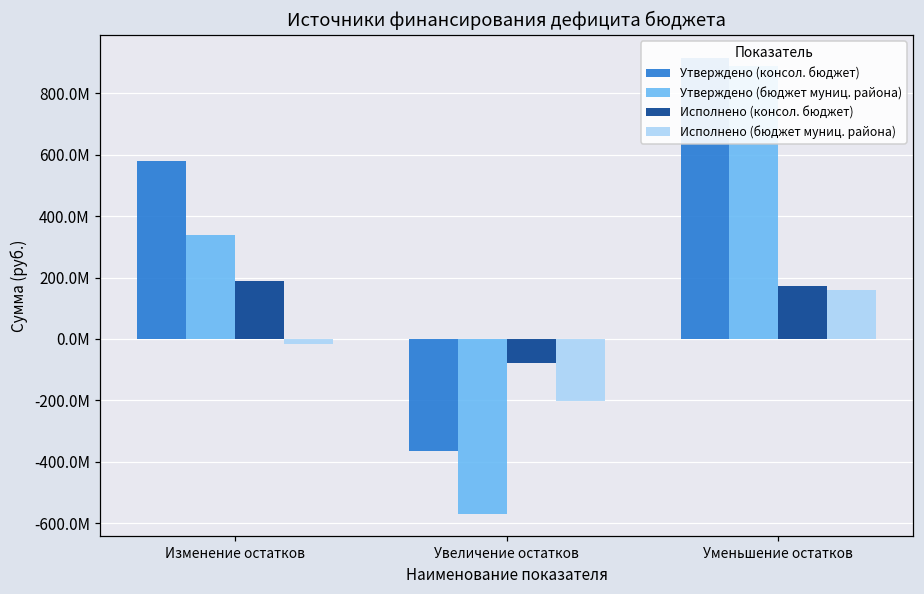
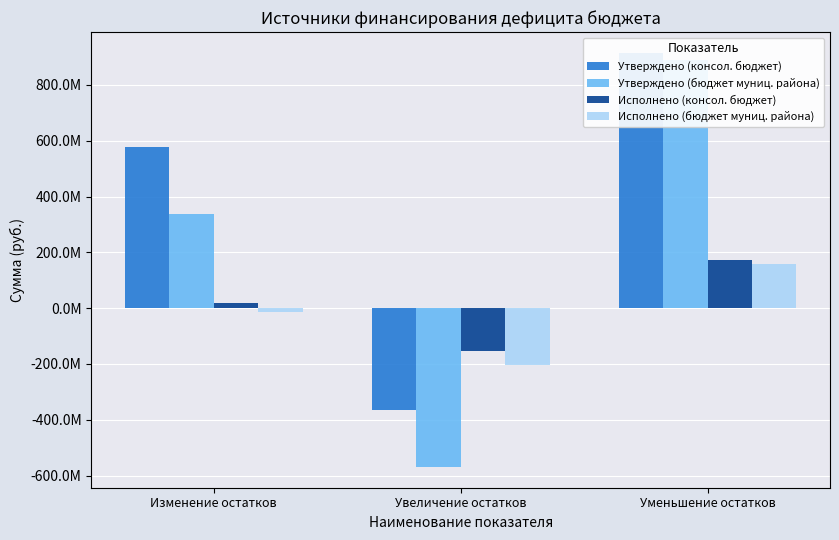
  {
    "Утверждено (консол. бюджет)": {
      "Изменение остатков": 580000000,
      "Увеличение остатков": -370000000
    },
    "Утверждено (бюджет муниц. района)": {
      "Изменение остатков": 340000000,
      "Увеличение остатков": -570000000
    },
    "Исполнено (консол. бюджет)": {
-     "Изменение остатков": 190000000,
-     "Увеличение остатков": -80000000,
+     "Изменение остатков": 20000000,
+     "Увеличение остатков": -150000000,
      "Уменьшение остатков": 170000000
    },
    "Исполнено (бюджет муниц. района)": {
      "Изменение остатков": -20000000,
      "Увеличение остатков": -200000000,
      "Уменьшение остатков": 160000000
    }
  }
